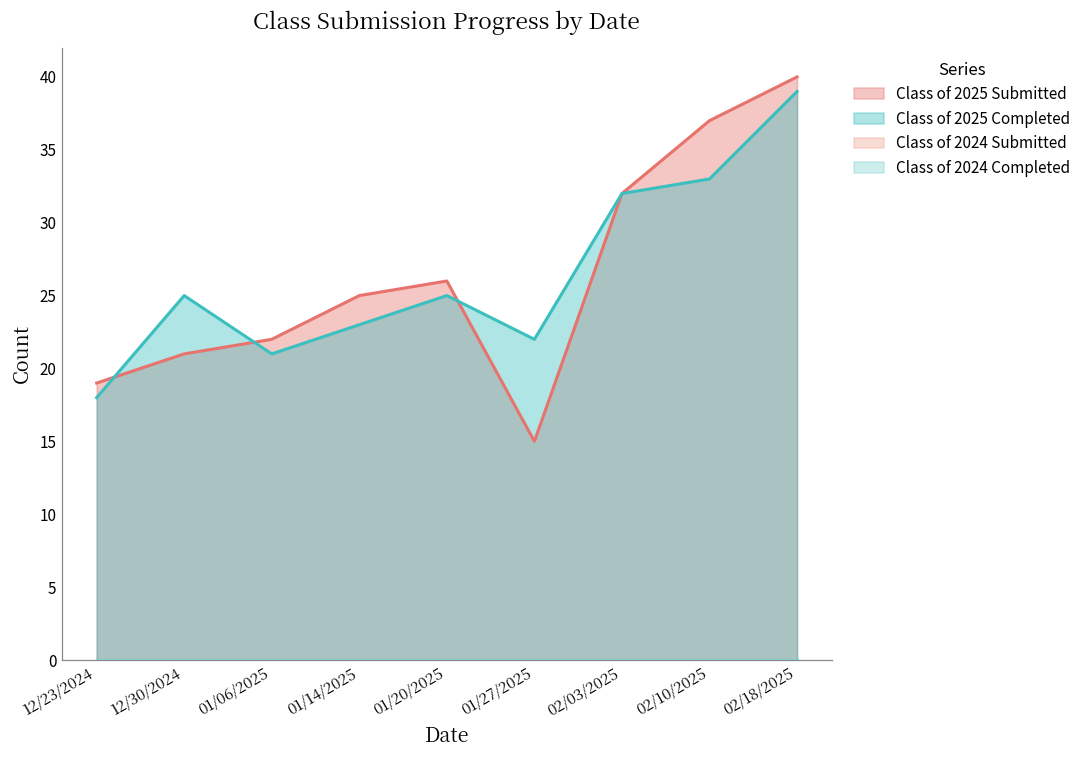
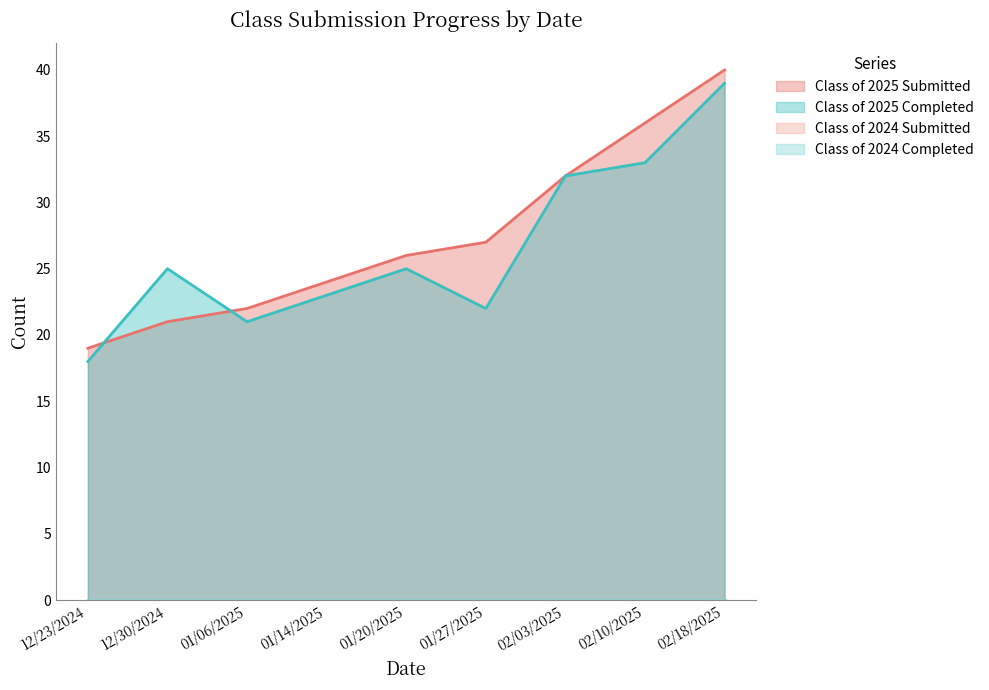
  {
    "Class of 2025 Submitted": {
      "12/23/2024": 19,
      "12/30/2024": 21,
      "01/06/2025": 22,
-     "01/14/2025": 25,
+     "01/14/2025": 24,
      "01/20/2025": 26,
-     "01/27/2025": 15,
-     "02/10/2025": 37,
+     "01/27/2025": 27,
+     "02/10/2025": 36,
      "02/18/2025": 40
    }
  }
